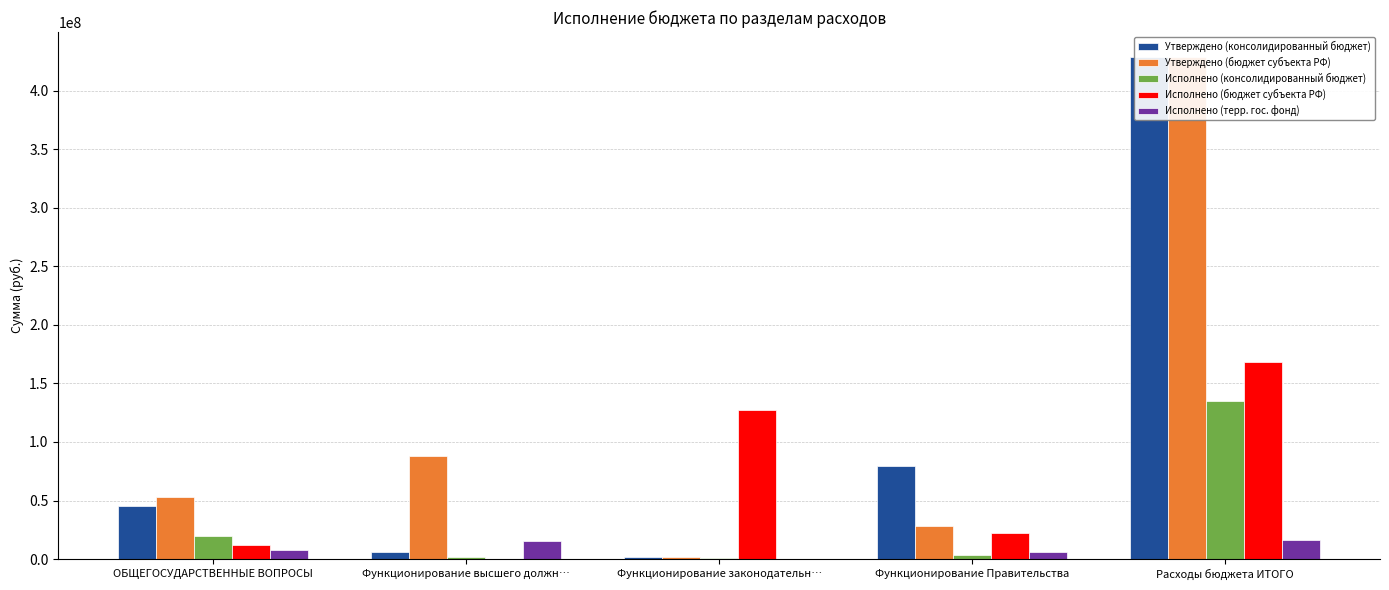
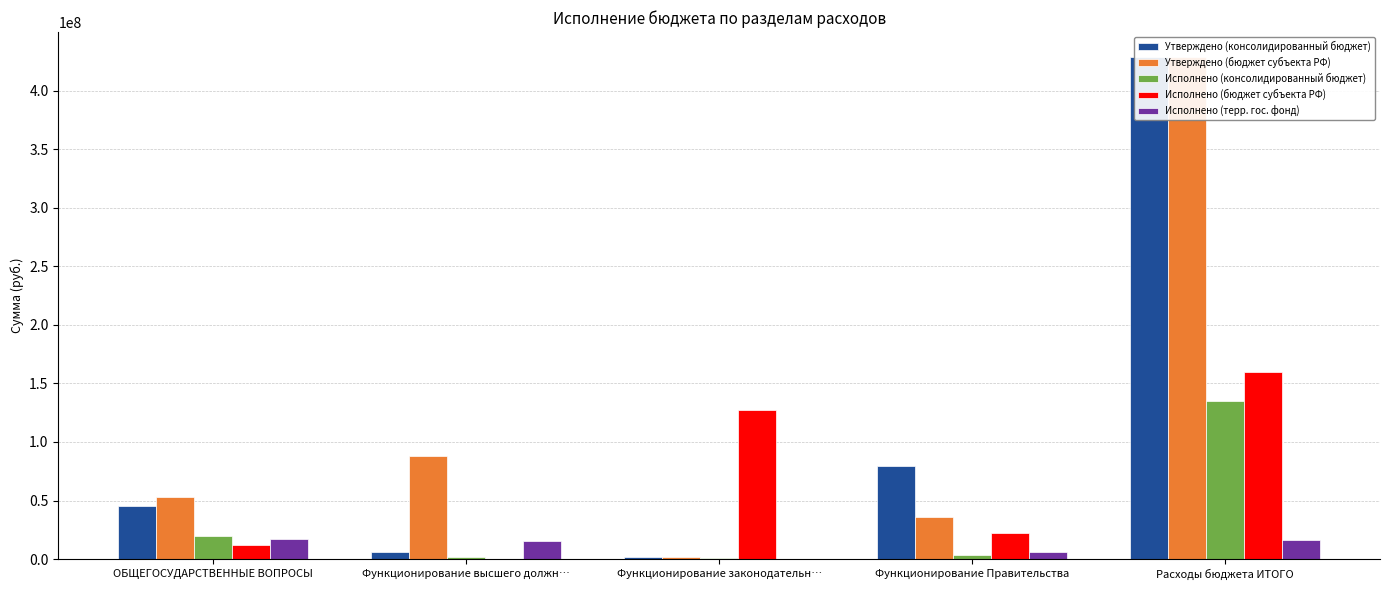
  {
    "Утверждено (консолидированный бюджет)": {
      "ОБЩЕГОСУДАРСТВЕННЫЕ ВОПРОСЫ": 45000000,
      "Функционирование высшего должн…": 6000000,
      "Функционирование Правительства": 80000000
    },
    "Утверждено (бюджет субъекта РФ)": {
      "ОБЩЕГОСУДАРСТВЕННЫЕ ВОПРОСЫ": 53000000,
      "Функционирование высшего должн…": 88000000,
-     "Функционирование Правительства": 28000000
+     "Функционирование Правительства": 36000000
    },
    "Исполнено (консолидированный бюджет)": {
      "ОБЩЕГОСУДАРСТВЕННЫЕ ВОПРОСЫ": 20000000,
      "Функционирование Правительства": 4000000,
      "Расходы бюджета ИТОГО": 135000000
    },
    "Исполнено (бюджет субъекта РФ)": {
      "ОБЩЕГОСУДАРСТВЕННЫЕ ВОПРОСЫ": 12000000,
      "Функционирование законодательн…": 127000000,
      "Функционирование Правительства": 22000000,
-     "Расходы бюджета ИТОГО": 168000000
+     "Расходы бюджета ИТОГО": 160000000
    },
    "Исполнено (терр. гос. фонд)": {
-     "ОБЩЕГОСУДАРСТВЕННЫЕ ВОПРОСЫ": 7000000,
+     "ОБЩЕГОСУДАРСТВЕННЫЕ ВОПРОСЫ": 17000000,
      "Функционирование высшего должн…": 15000000,
      "Функционирование законодательн…": 0,
      "Функционирование Правительства": 6000000,
      "Расходы бюджета ИТОГО": 17000000
    }
  }
